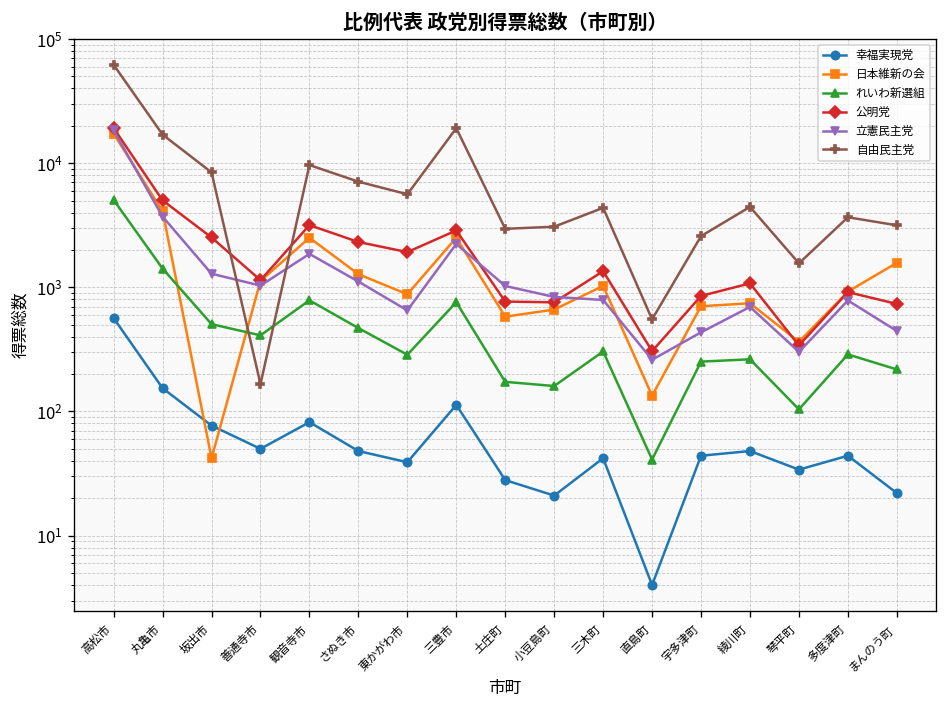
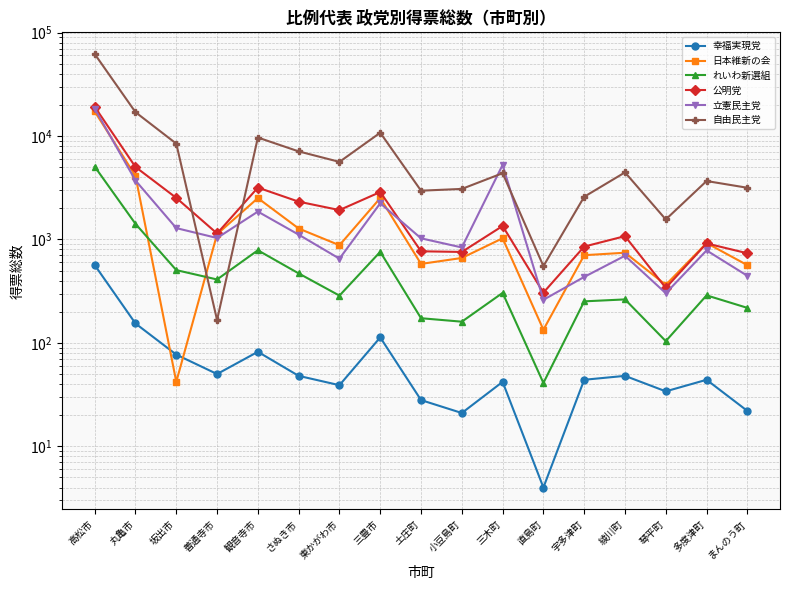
  {
    "幸福実現党": {
      "高松市": 600,
      "丸亀市": 150,
      "坂出市": 80,
      "善通寺市": 50,
      "観音寺市": 80,
      "さぬき市": 50,
      "東かがわ市": 39,
      "三豊市": 110,
      "土庄町": 28,
      "小豆島町": 21,
      "三木町": 42,
      "直島町": 4,
      "宇多津町": 44,
      "綾川町": 50,
      "琴平町": 34,
      "多度津町": 44,
      "まんのう町": 22
    },
    "日本維新の会": {
      "高松市": 17000,
      "丸亀市": 4100,
      "坂出市": 42,
      "観音寺市": 2500,
      "さぬき市": 1300,
      "東かがわ市": 900,
      "三豊市": 2500,
      "土庄町": 600,
      "小豆島町": 700,
      "三木町": 1000,
      "直島町": 130,
      "宇多津町": 700,
      "綾川町": 700,
      "琴平町": 360,
-     "まんのう町": 1600
+     "まんのう町": 600
    },
    "れいわ新選組": {
      "高松市": 5000,
      "丸亀市": 1400,
      "坂出市": 500,
      "善通寺市": 410,
      "観音寺市": 800,
      "さぬき市": 500,
      "東かがわ市": 290,
      "三豊市": 800,
      "土庄町": 170,
      "小豆島町": 160,
      "三木町": 300,
      "直島町": 41,
      "宇多津町": 250,
      "綾川町": 260,
      "琴平町": 100,
      "多度津町": 290,
      "まんのう町": 220
    },
    "公明党": {
      "丸亀市": 5000,
      "坂出市": 2500,
      "観音寺市": 3200,
      "さぬき市": 2300,
      "東かがわ市": 1900,
      "三豊市": 2900,
      "土庄町": 800,
      "小豆島町": 800,
      "三木町": 1300,
      "直島町": 310,
      "宇多津町": 900,
      "綾川町": 1100,
      "琴平町": 340,
      "まんのう町": 700
    },
    "立憲民主党": {
      "丸亀市": 3700,
      "坂出市": 1300,
      "善通寺市": 1000,
      "観音寺市": 1900,
      "さぬき市": 1100,
      "東かがわ市": 700,
      "三豊市": 2200,
      "土庄町": 1000,
      "小豆島町": 800,
-     "三木町": 800,
+     "三木町": 5000,
      "直島町": 260,
      "宇多津町": 430,
      "綾川町": 700,
      "琴平町": 300,
      "多度津町": 800,
      "まんのう町": 450
    },
    "自由民主党": {
      "高松市": 60000,
      "丸亀市": 17000,
      "坂出市": 8000,
      "善通寺市": 170,
      "観音寺市": 10000,
      "さぬき市": 7000,
      "東かがわ市": 6000,
-     "三豊市": 19000,
+     "三豊市": 11000,
      "土庄町": 3000,
      "小豆島町": 3100,
      "三木町": 4400,
      "直島町": 600,
      "宇多津町": 2600,
      "綾川町": 4400,
      "琴平町": 1600,
      "多度津町": 3700,
      "まんのう町": 3200
    }
  }
